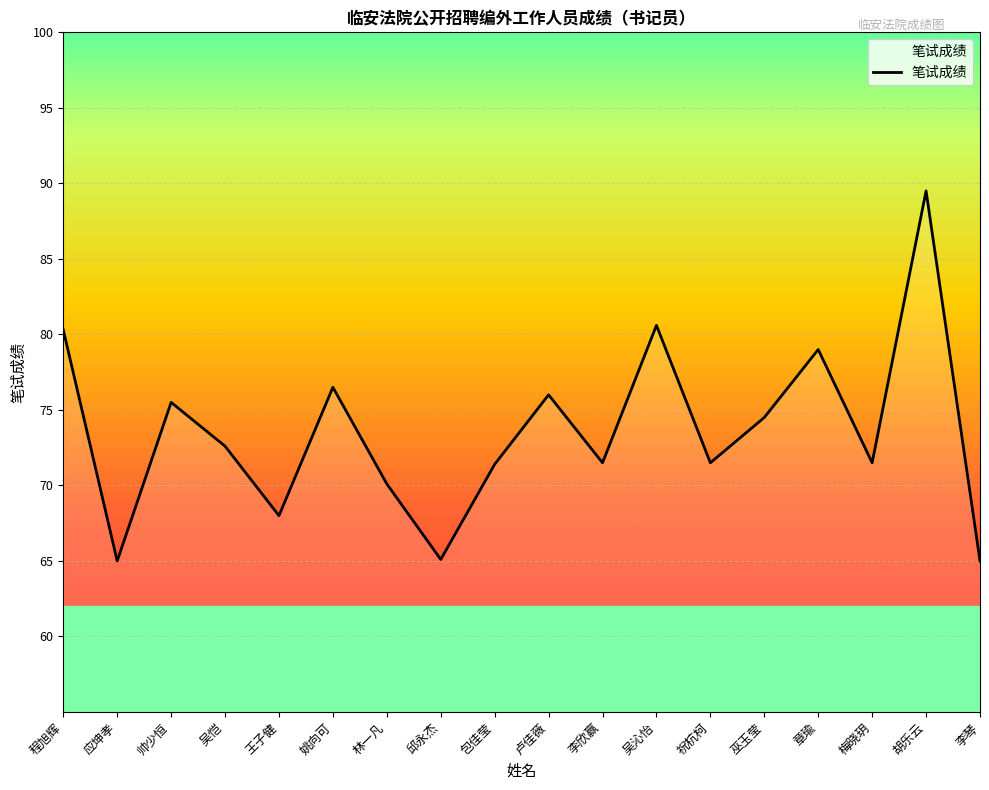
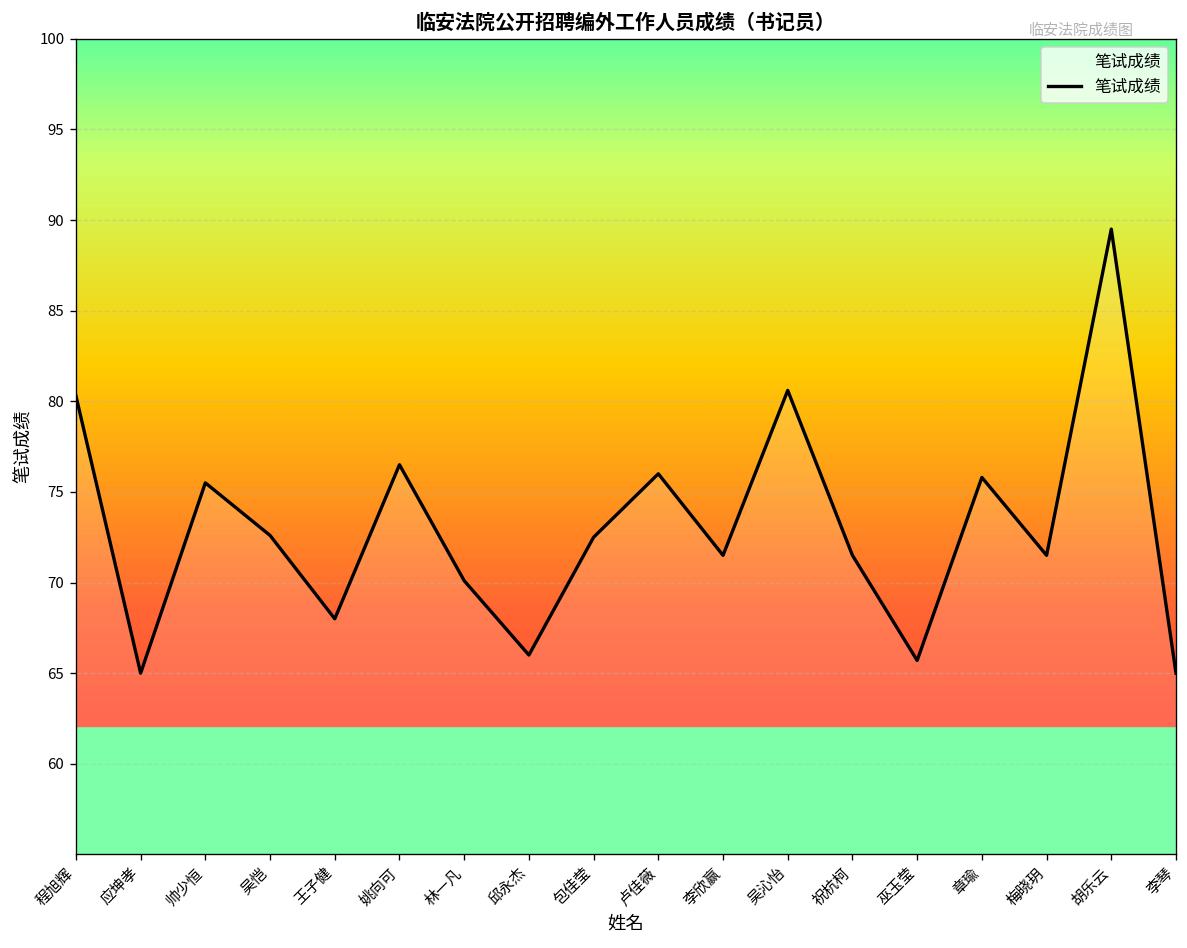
  {
    "程旭辉": 80.3,
    "应坤孝": 65.0,
    "帅少恒": 75.5,
    "吴恺": 72.6,
    "王子健": 68.0,
    "姚向可": 76.5,
    "林一凡": 70.1,
-   "邱永杰": 65.1,
-   "包佳莹": 71.4,
+   "邱永杰": 66.0,
+   "包佳莹": 72.5,
    "卢佳薇": 76.0,
    "李欣赢": 71.5,
    "吴沁怡": 80.6,
    "祝杭柯": 71.5,
-   "巫玉莹": 74.5,
-   "章瑜": 79.0,
+   "巫玉莹": 65.7,
+   "章瑜": 75.8,
    "梅晓玥": 71.5,
    "胡乐云": 89.5,
    "李琴": 65.0
  }
